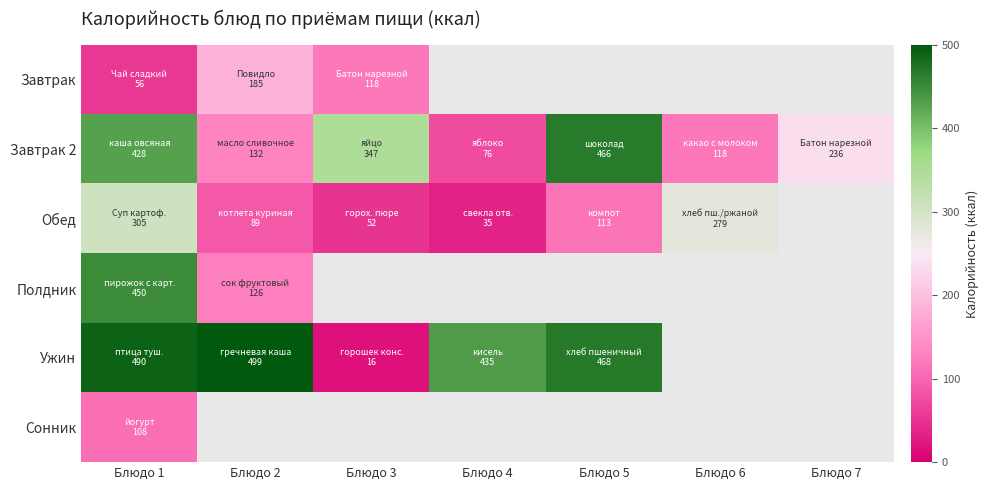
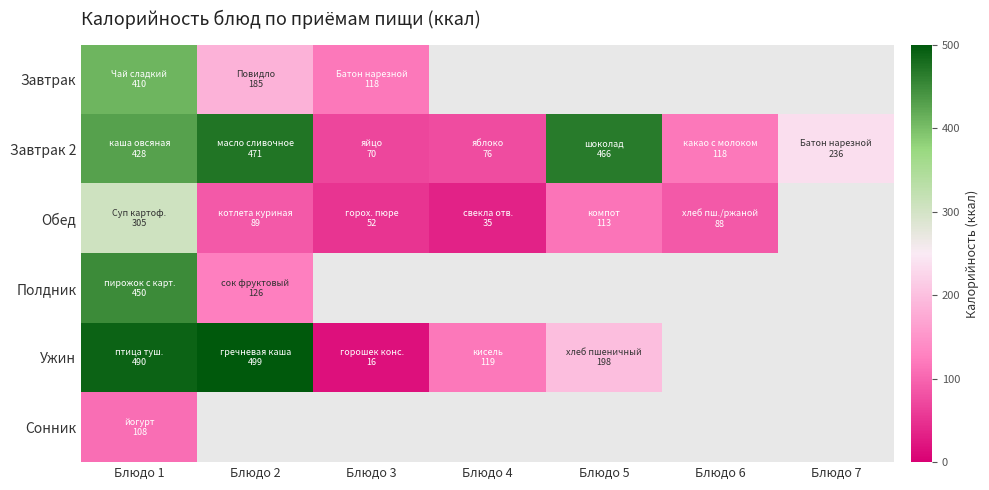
  {
    "Завтрак": {
-     "Блюдо 1": 56,
+     "Блюдо 1": 410,
      "Блюдо 2": 185,
      "Блюдо 3": 118
    },
    "Завтрак 2": {
      "Блюдо 1": 428,
-     "Блюдо 2": 132,
-     "Блюдо 3": 347,
+     "Блюдо 2": 471,
+     "Блюдо 3": 70,
      "Блюдо 4": 76,
      "Блюдо 5": 466,
      "Блюдо 6": 118,
      "Блюдо 7": 236
    },
    "Обед": {
      "Блюдо 1": 305,
      "Блюдо 2": 89,
      "Блюдо 3": 52,
      "Блюдо 4": 35,
      "Блюдо 5": 113,
-     "Блюдо 6": 279
+     "Блюдо 6": 88
    },
    "Полдник": {
      "Блюдо 1": 450,
      "Блюдо 2": 126
    },
    "Ужин": {
      "Блюдо 1": 490,
      "Блюдо 2": 499,
      "Блюдо 3": 16,
-     "Блюдо 4": 435,
-     "Блюдо 5": 468
+     "Блюдо 4": 119,
+     "Блюдо 5": 198
    },
    "Сонник": {
      "Блюдо 1": 108
    }
  }
